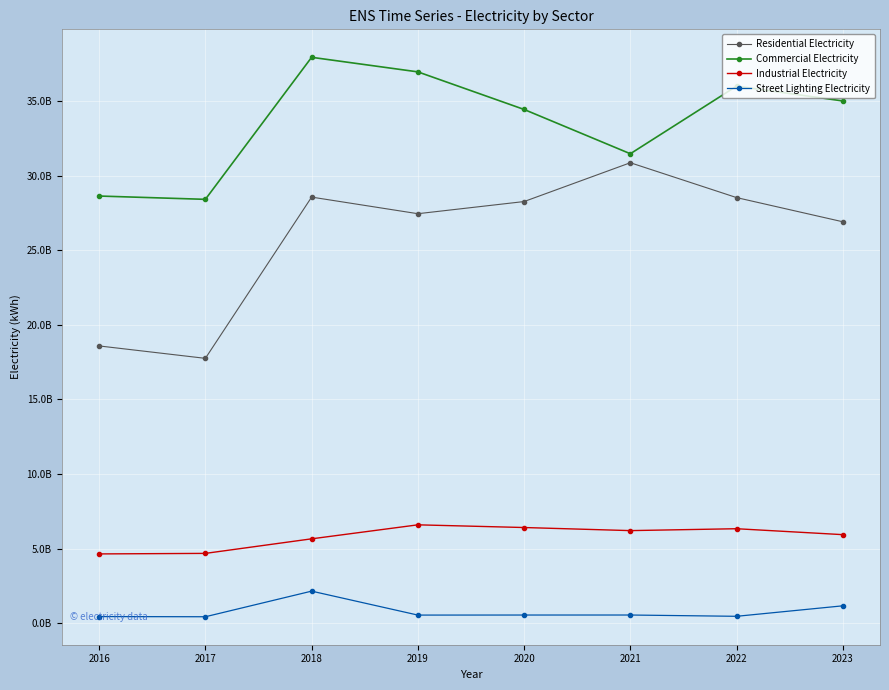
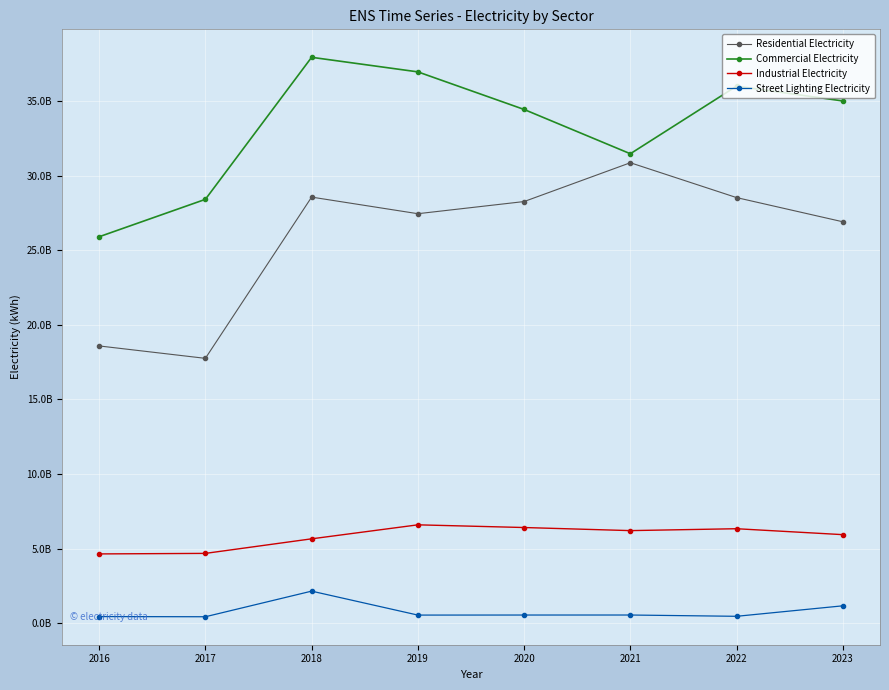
  {
    "Residential Electricity": {
      "2016": 18600000000,
      "2017": 17800000000,
      "2018": 28600000000,
      "2019": 27500000000,
      "2020": 28300000000,
      "2021": 30900000000,
      "2022": 28500000000,
      "2023": 26900000000
    },
    "Commercial Electricity": {
-     "2016": 28600000000,
+     "2016": 25900000000,
      "2017": 28400000000,
      "2018": 38000000000,
      "2019": 37000000000,
      "2020": 34500000000,
      "2021": 31500000000,
      "2023": 35000000000
    },
    "Industrial Electricity": {
      "2016": 4600000000,
      "2017": 4700000000,
      "2018": 5700000000,
      "2019": 6600000000,
      "2020": 6400000000,
      "2021": 6200000000,
      "2022": 6300000000,
      "2023": 5900000000
    },
    "Street Lighting Electricity": {
      "2016": 400000000,
      "2017": 400000000,
      "2018": 2100000000,
      "2019": 500000000,
      "2020": 500000000,
      "2021": 500000000,
      "2022": 500000000,
      "2023": 1200000000
    }
  }
